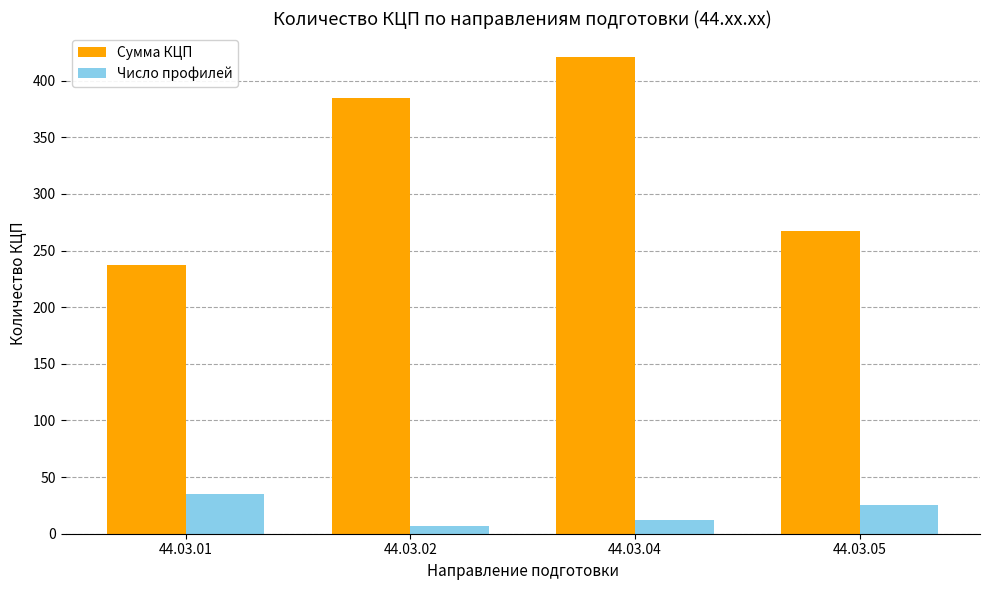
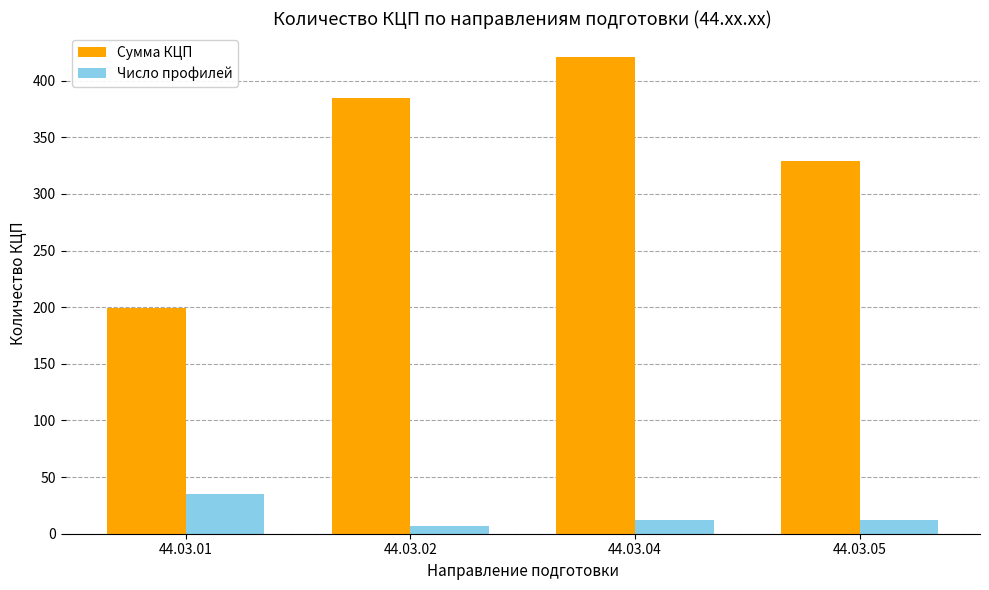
  {
    "Сумма КЦП": {
-     "44.03.01": 237,
+     "44.03.01": 199,
      "44.03.02": 385,
      "44.03.04": 421,
-     "44.03.05": 267
+     "44.03.05": 329
    },
    "Число профилей": {
      "44.03.01": 35,
      "44.03.02": 7,
      "44.03.04": 12,
-     "44.03.05": 25
+     "44.03.05": 12
    }
  }
